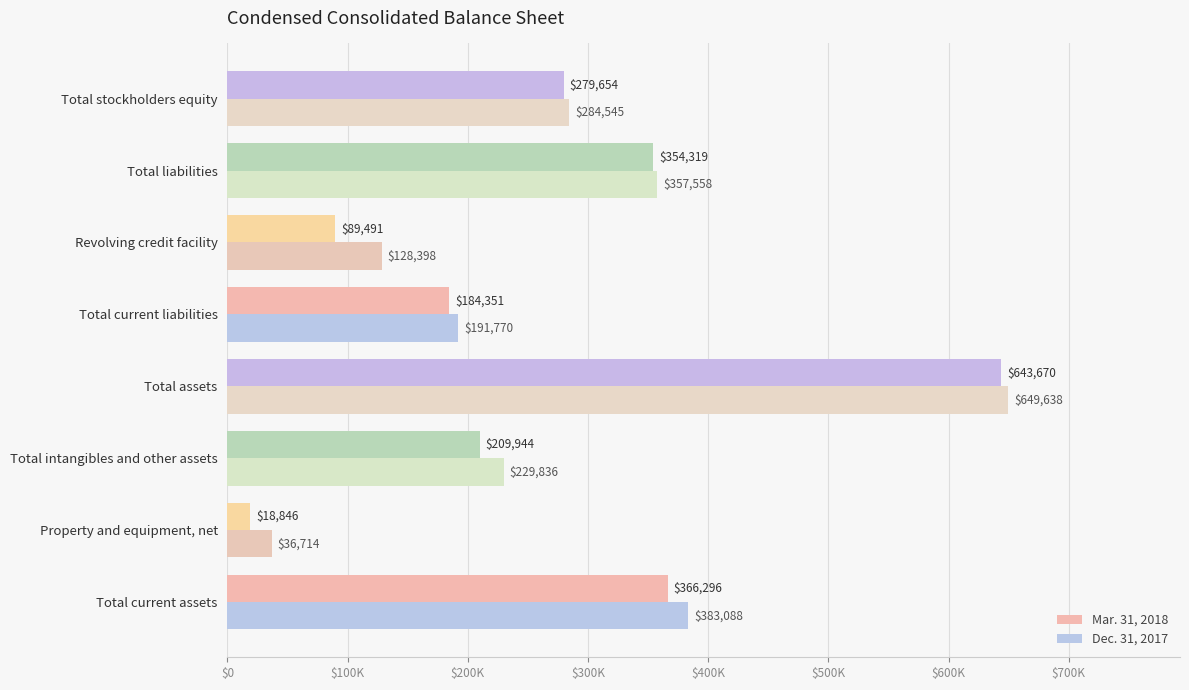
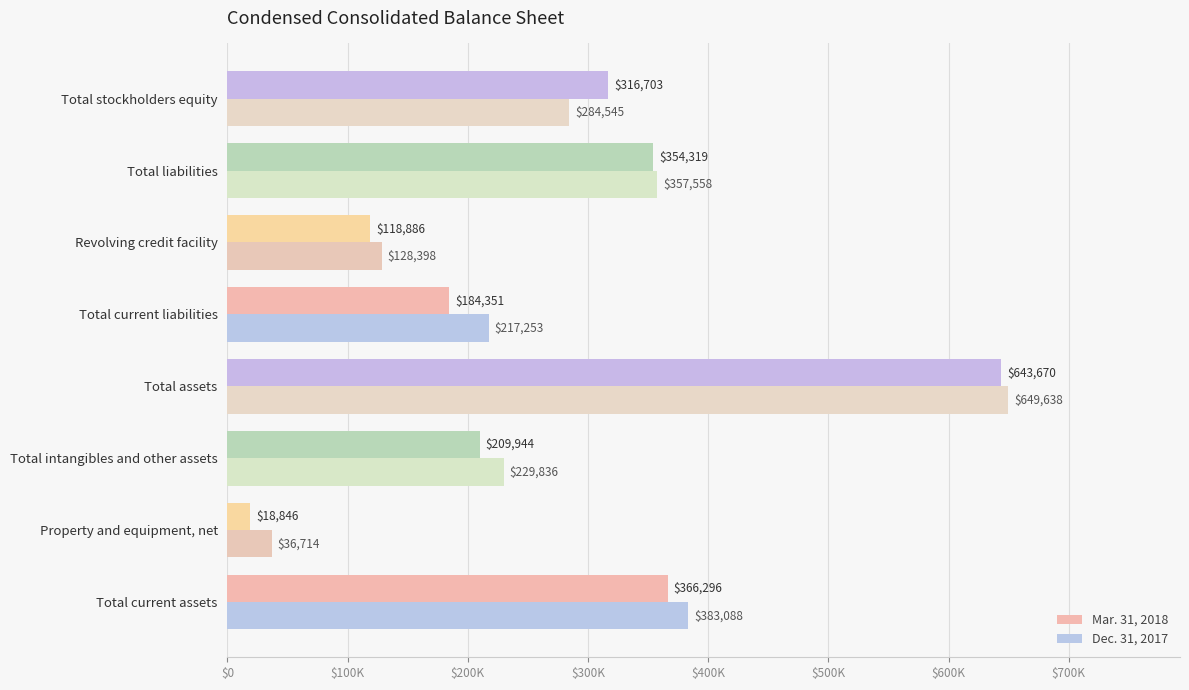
  {
    "Mar. 31, 2018": {
-     "Total stockholders equity": "$279,654",
+     "Total stockholders equity": "$316,703",
      "Total liabilities": "$354,319",
-     "Revolving credit facility": "$89,491",
+     "Revolving credit facility": "$118,886",
      "Total current liabilities": "$184,351",
      "Total assets": "$643,670",
      "Total intangibles and other assets": "$209,944",
      "Property and equipment, net": "$18,846",
      "Total current assets": "$366,296"
    },
    "Dec. 31, 2017": {
      "Total stockholders equity": "$284,545",
      "Total liabilities": "$357,558",
      "Revolving credit facility": "$128,398",
-     "Total current liabilities": "$191,770",
+     "Total current liabilities": "$217,253",
      "Total assets": "$649,638",
      "Total intangibles and other assets": "$229,836",
      "Property and equipment, net": "$36,714",
      "Total current assets": "$383,088"
    }
  }
